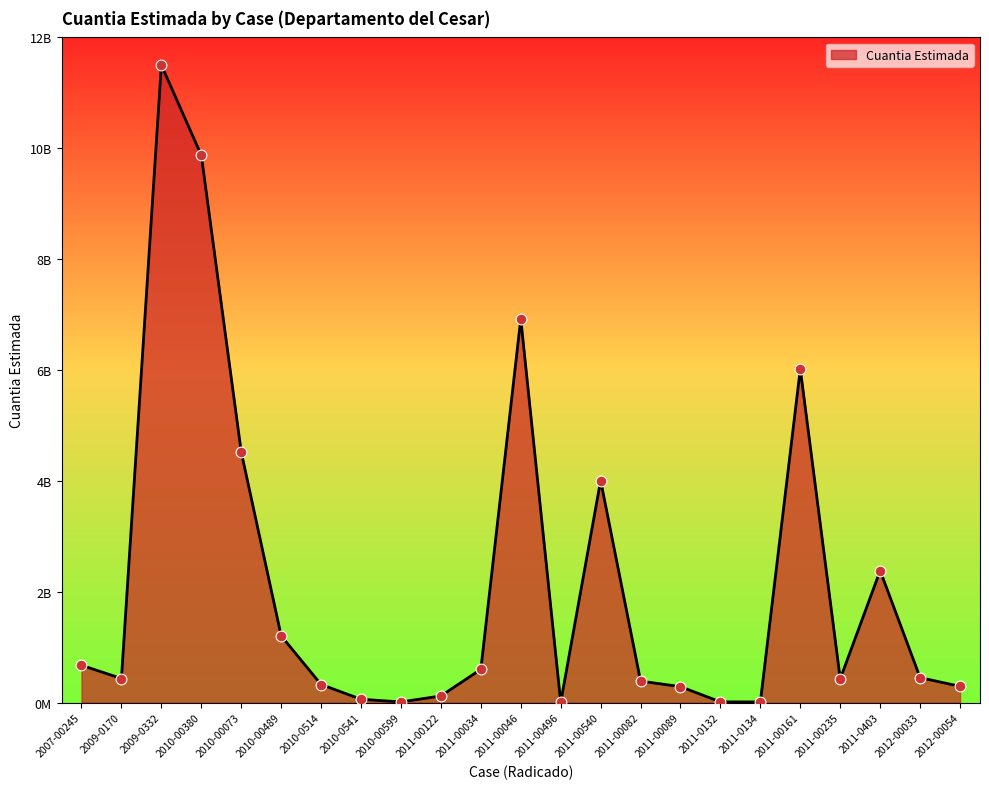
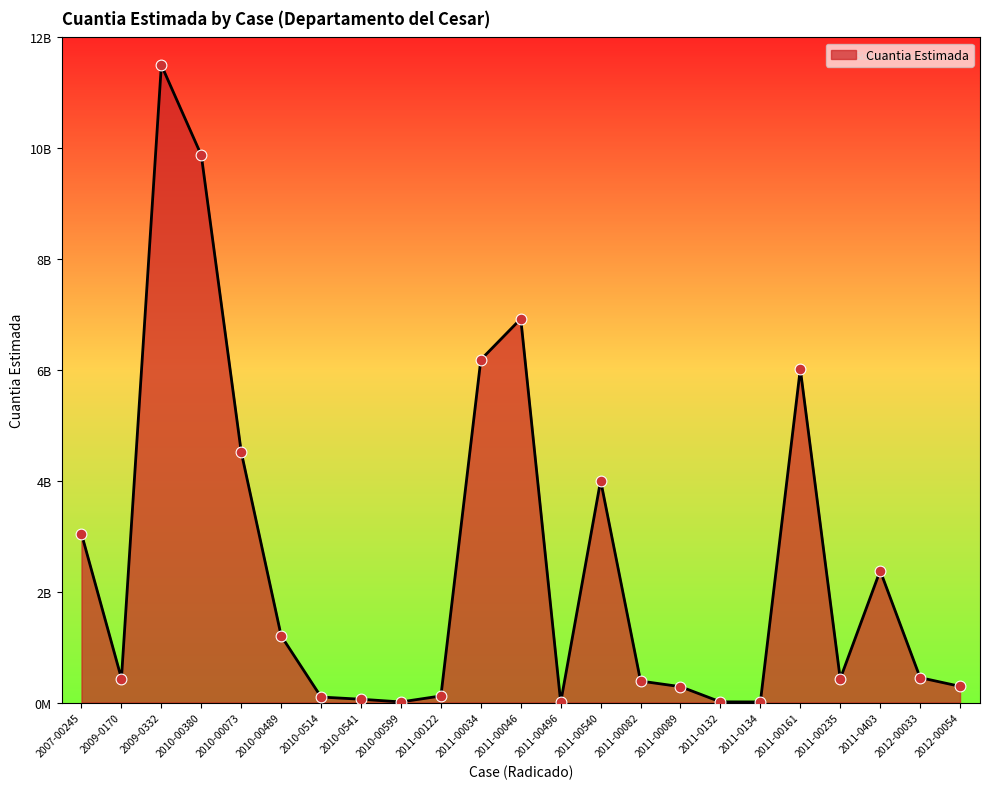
  {
-   "2007-00245": 700000000,
+   "2007-00245": 3000000000,
    "2009-0170": 400000000,
    "2009-0332": 11500000000,
    "2010-00380": 9900000000,
    "2010-00073": 4500000000,
    "2010-00489": 1200000000,
-   "2010-0514": 300000000,
+   "2010-0514": 100000000,
    "2010-0541": 100000000,
    "2010-00599": 0,
    "2011-00122": 100000000,
-   "2011-00034": 600000000,
+   "2011-00034": 6200000000,
    "2011-00046": 6900000000,
    "2011-00496": 0,
    "2011-00540": 4000000000,
    "2011-00082": 400000000,
    "2011-00089": 300000000,
    "2011-0132": 0,
    "2011-0134": 0,
    "2011-00161": 6000000000,
    "2011-00235": 400000000,
    "2011-0403": 2400000000,
    "2012-00033": 500000000,
    "2012-00054": 300000000
  }
